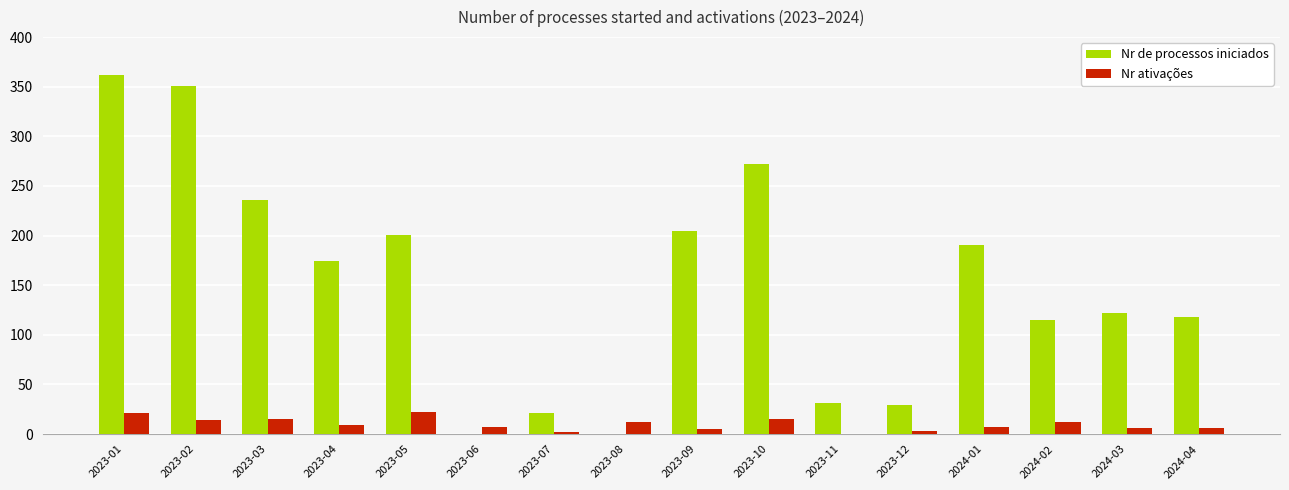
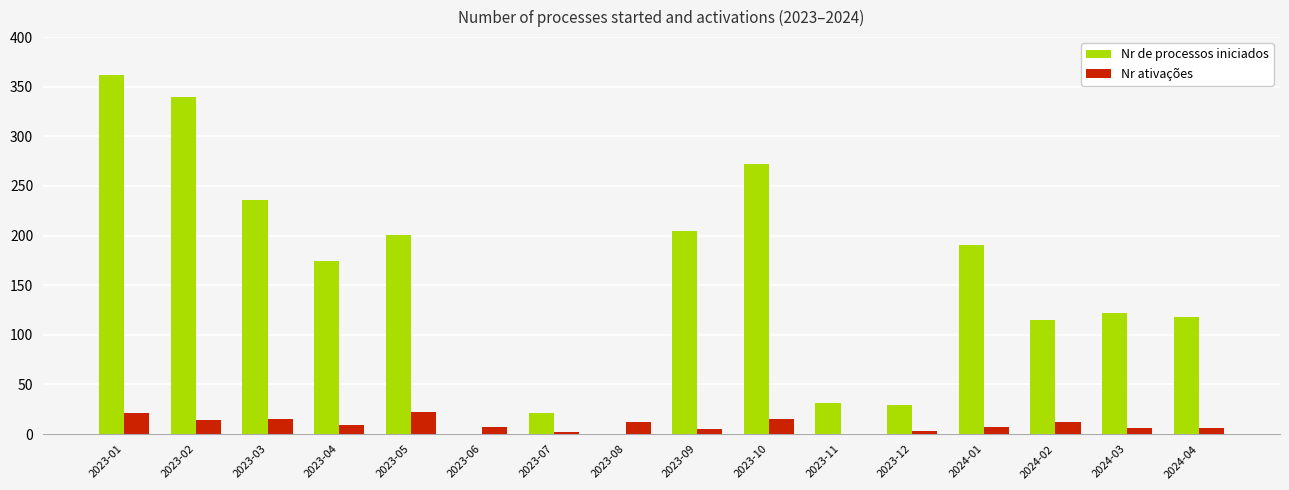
  {
    "Nr de processos iniciados": {
      "2023-01": 360,
-     "2023-02": 350,
+     "2023-02": 340,
      "2023-03": 240,
      "2023-04": 170,
      "2023-05": 200,
      "2023-06": 0,
      "2023-07": 20,
      "2023-08": 0,
      "2023-09": 210,
      "2023-10": 270,
      "2023-11": 30,
      "2023-12": 30,
      "2024-01": 190,
      "2024-02": 120,
      "2024-03": 120,
      "2024-04": 120
    },
    "Nr ativações": {
      "2023-01": 20,
      "2023-02": 10,
      "2023-03": 20,
      "2023-04": 10,
      "2023-05": 20,
      "2023-06": 10,
      "2023-08": 10,
      "2023-09": 10,
      "2023-10": 20,
      "2023-11": 0,
      "2023-12": 0,
      "2024-01": 10,
      "2024-02": 10,
      "2024-03": 10,
      "2024-04": 10
    }
  }
